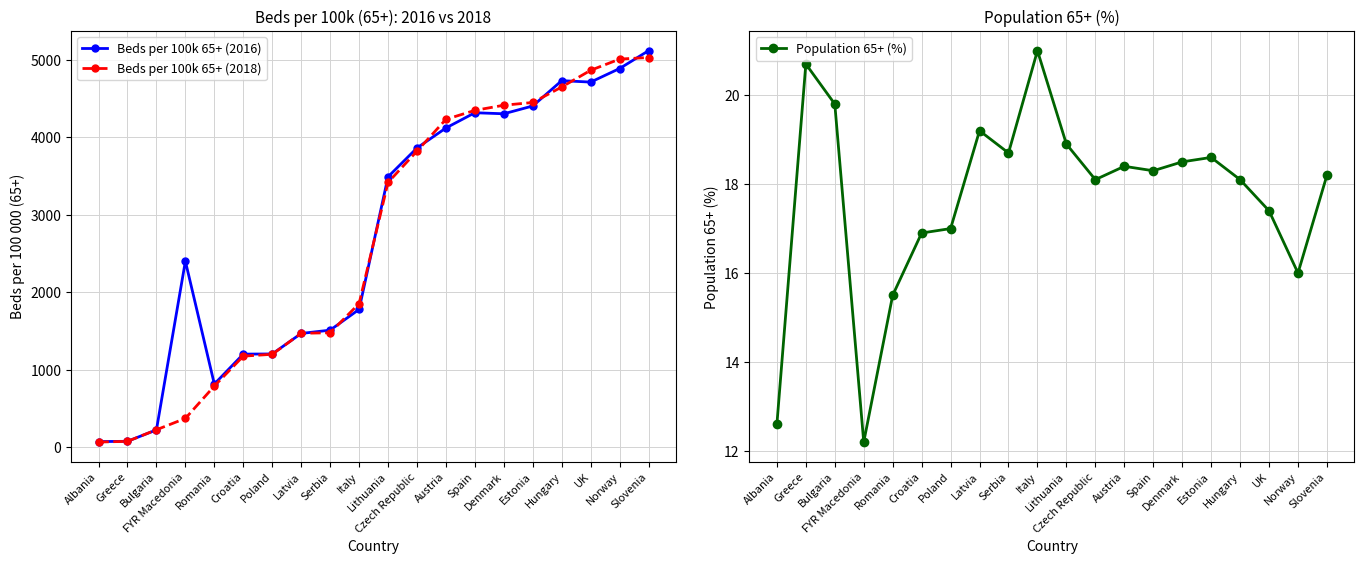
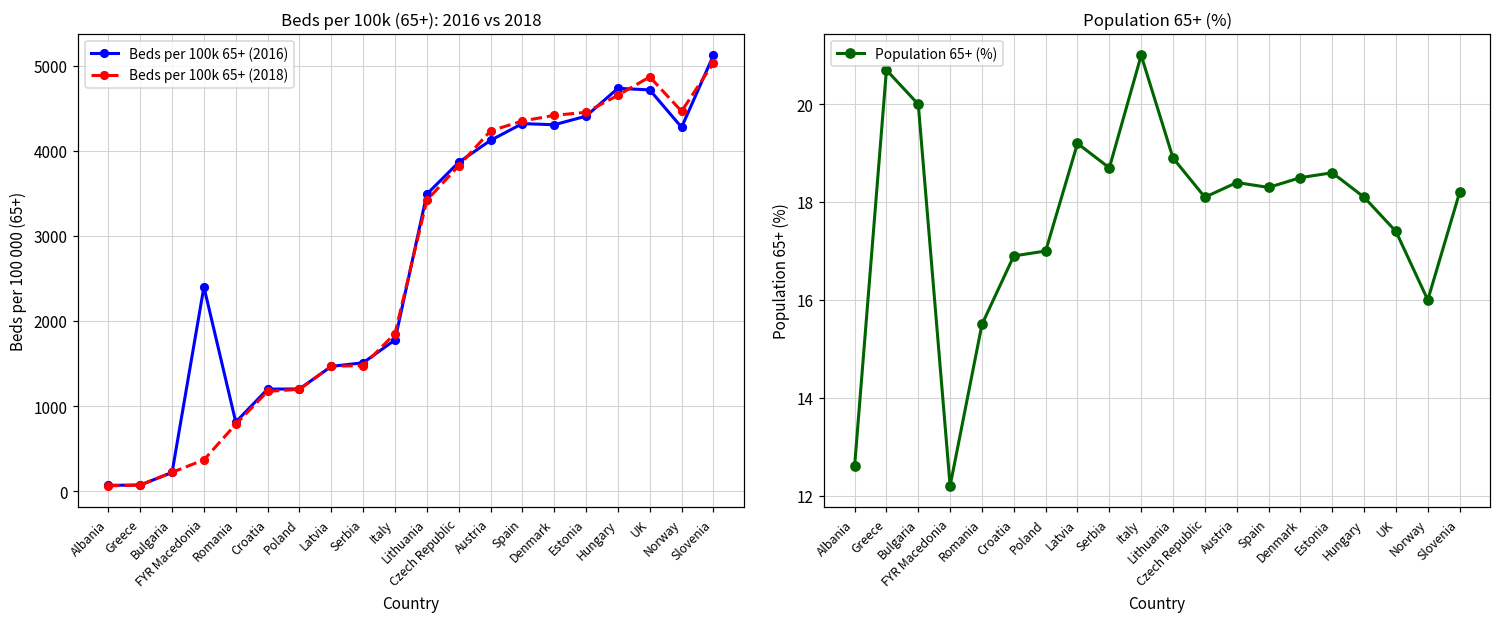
  {
    "Beds per 100k (65+): 2016 vs 2018": {
      "Beds per 100k 65+ (2016)": {
        "FYR Macedonia": 2400,
        "Serbia": 1500,
        "Italy": 1800,
        "Lithuania": 3500,
        "Czech Republic": 3900,
        "Austria": 4100,
        "Denmark": 4300,
        "Estonia": 4400,
        "Hungary": 4700,
        "UK": 4700,
-       "Norway": 4900,
+       "Norway": 4300,
        "Slovenia": 5100
      },
      "Beds per 100k 65+ (2018)": {
        "FYR Macedonia": 400,
        "Serbia": 1500,
        "Italy": 1900,
        "Lithuania": 3400,
        "Czech Republic": 3800,
        "Austria": 4200,
        "Denmark": 4400,
        "Estonia": 4500,
        "Hungary": 4700,
        "UK": 4900,
-       "Norway": 5000,
+       "Norway": 4500,
        "Slovenia": 5000
      }
    },
    "Population 65+ (%)": {
      "Albania": 12.6,
      "Greece": 20.7,
-     "Bulgaria": 19.8,
+     "Bulgaria": 20.0,
      "FYR Macedonia": 12.2,
      "Romania": 15.5,
      "Croatia": 16.9,
      "Poland": 17.0,
      "Latvia": 19.2,
      "Serbia": 18.7,
      "Italy": 21.0,
      "Lithuania": 18.9,
      "Czech Republic": 18.1,
      "Austria": 18.4,
      "Spain": 18.3,
      "Denmark": 18.5,
      "Estonia": 18.6,
      "Hungary": 18.1,
      "UK": 17.4,
      "Norway": 16.0,
      "Slovenia": 18.2
    }
  }
